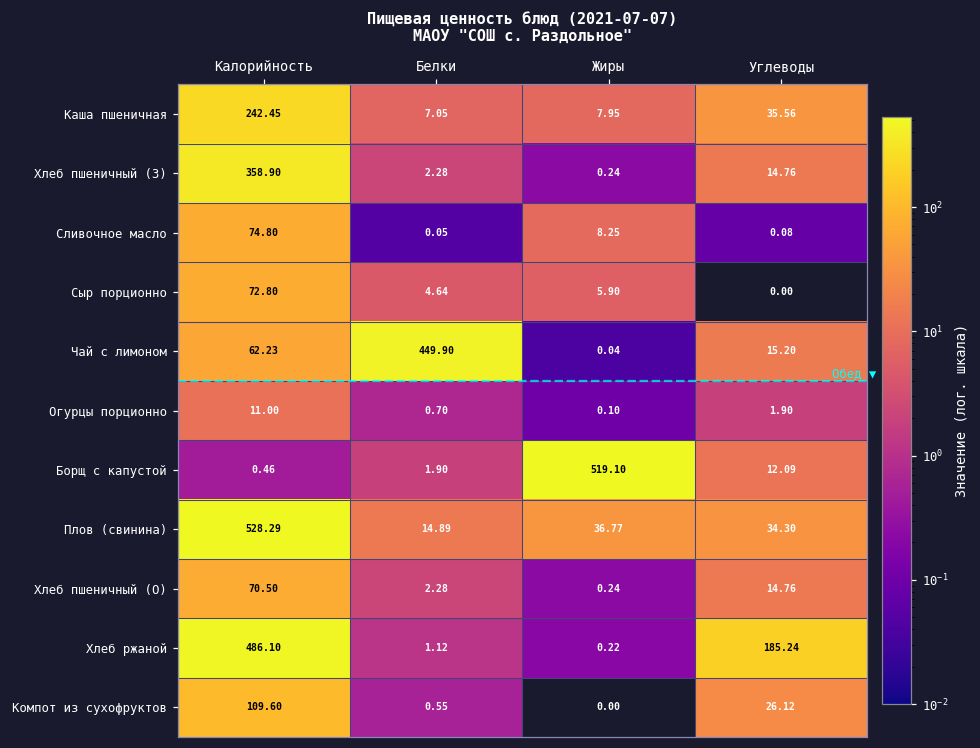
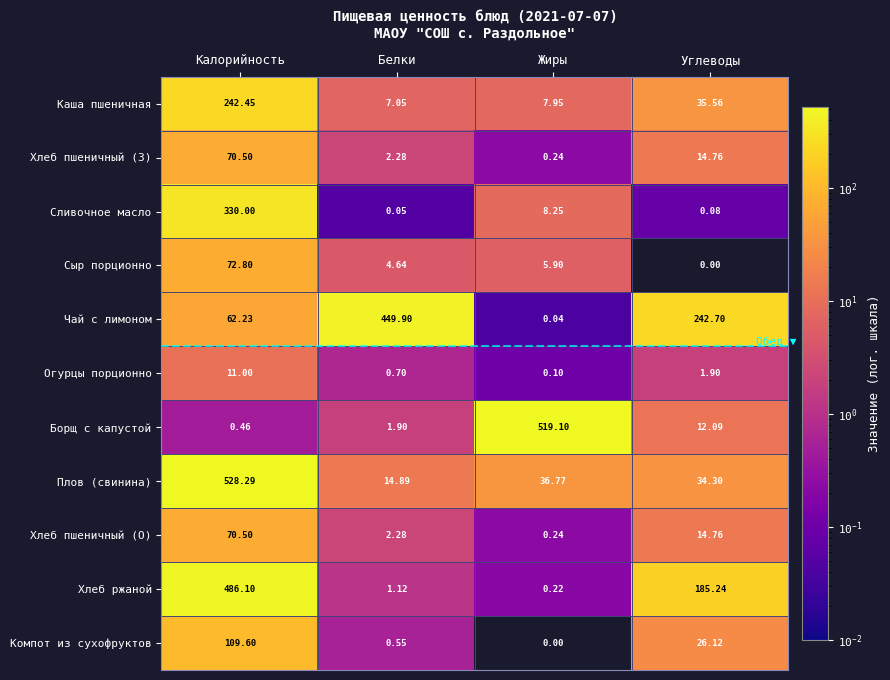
  {
    "Каша пшеничная": {
      "Калорийность": 242.45,
      "Белки": 7.05,
      "Жиры": 7.95,
      "Углеводы": 35.56
    },
    "Хлеб пшеничный (З)": {
-     "Калорийность": 358.90,
+     "Калорийность": 70.50,
      "Белки": 2.28,
      "Жиры": 0.24,
      "Углеводы": 14.76
    },
    "Сливочное масло": {
-     "Калорийность": 74.80,
+     "Калорийность": 330.00,
      "Белки": 0.05,
      "Жиры": 8.25,
      "Углеводы": 0.08
    },
    "Сыр порционно": {
      "Калорийность": 72.80,
      "Белки": 4.64,
      "Жиры": 5.90,
      "Углеводы": 0.00
    },
    "Чай с лимоном": {
      "Калорийность": 62.23,
      "Белки": 449.90,
      "Жиры": 0.04,
-     "Углеводы": 15.20
+     "Углеводы": 242.70
    },
    "Огурцы порционно": {
      "Калорийность": 11.00,
      "Белки": 0.70,
      "Жиры": 0.10,
      "Углеводы": 1.90
    },
    "Борщ с капустой": {
      "Калорийность": 0.46,
      "Белки": 1.90,
      "Жиры": 519.10,
      "Углеводы": 12.09
    },
    "Плов (свинина)": {
      "Калорийность": 528.29,
      "Белки": 14.89,
      "Жиры": 36.77,
      "Углеводы": 34.30
    },
    "Хлеб пшеничный (О)": {
      "Калорийность": 70.50,
      "Белки": 2.28,
      "Жиры": 0.24,
      "Углеводы": 14.76
    },
    "Хлеб ржаной": {
      "Калорийность": 486.10,
      "Белки": 1.12,
      "Жиры": 0.22,
      "Углеводы": 185.24
    },
    "Компот из сухофруктов": {
      "Калорийность": 109.60,
      "Белки": 0.55,
      "Жиры": 0.00,
      "Углеводы": 26.12
    }
  }
